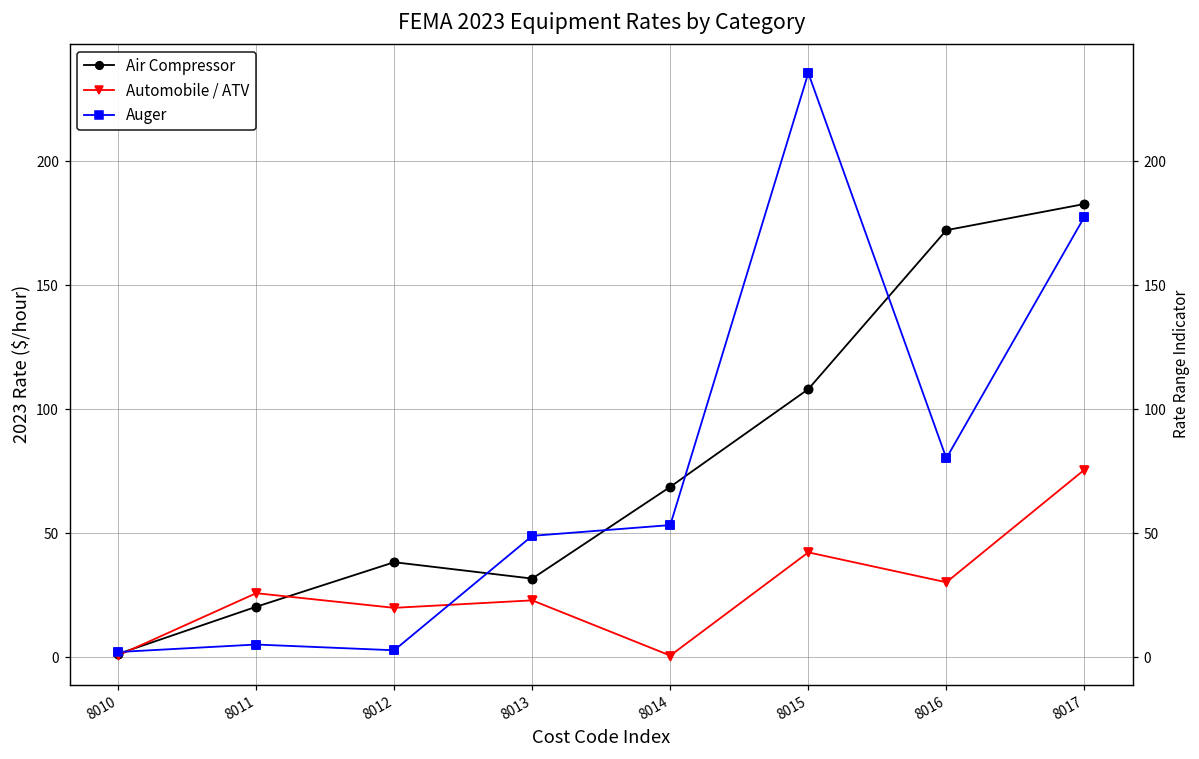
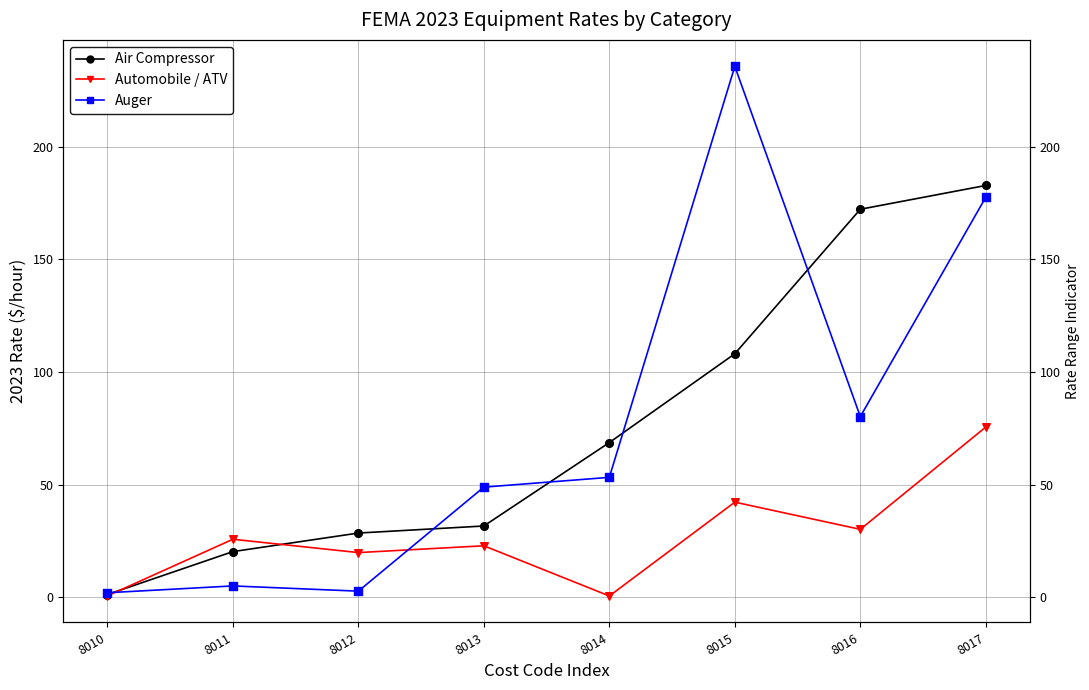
  {
    "Air Compressor": {
      "8011": 20,
-     "8012": 38,
+     "8012": 29,
      "8013": 32,
      "8014": 69,
      "8015": 108,
      "8016": 172,
      "8017": 183
    },
    "Automobile / ATV": {
      "8011": 26,
      "8012": 20,
      "8013": 23,
      "8014": 1,
      "8015": 42,
      "8016": 30,
      "8017": 76
    },
    "Auger": {
      "8011": 5,
      "8012": 3,
      "8013": 49,
      "8014": 53,
      "8015": 236,
      "8016": 80,
      "8017": 178
    }
  }
